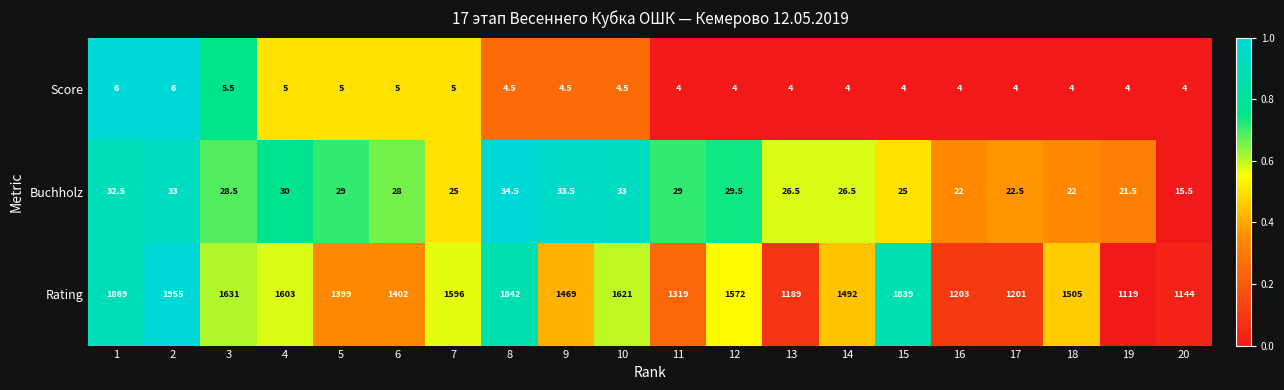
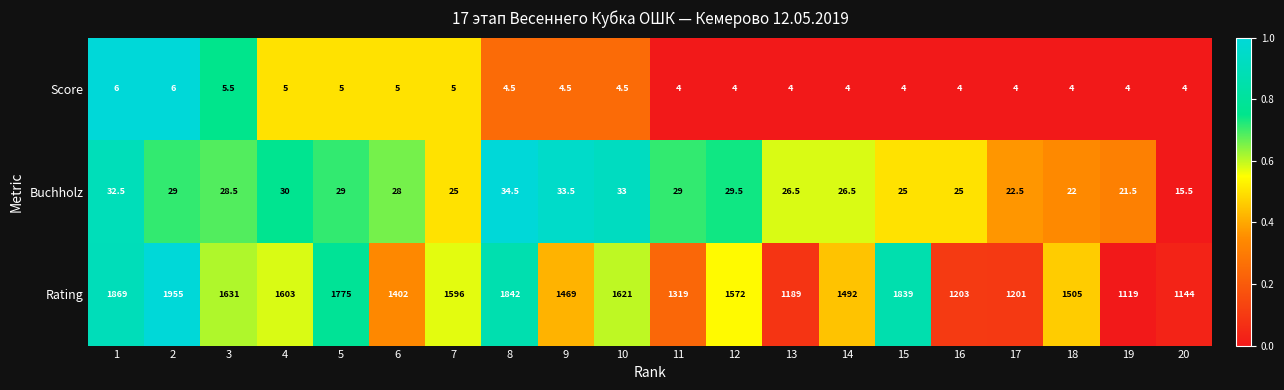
  {
    "Score": {
      "1": 6,
      "2": 6,
      "3": 5.5,
      "4": 5,
      "5": 5,
      "6": 5,
      "7": 5,
      "8": 4.5,
      "9": 4.5,
      "10": 4.5,
      "11": 4,
      "12": 4,
      "13": 4,
      "14": 4,
      "15": 4,
      "16": 4,
      "17": 4,
      "18": 4,
      "19": 4,
      "20": 4
    },
    "Buchholz": {
      "1": 32.5,
-     "2": 33,
+     "2": 29,
      "3": 28.5,
      "4": 30,
      "5": 29,
      "6": 28,
      "7": 25,
      "8": 34.5,
      "9": 33.5,
      "10": 33,
      "11": 29,
      "12": 29.5,
      "13": 26.5,
      "14": 26.5,
      "15": 25,
-     "16": 22,
+     "16": 25,
      "17": 22.5,
      "18": 22,
      "19": 21.5,
      "20": 15.5
    },
    "Rating": {
      "1": 1869,
      "2": 1955,
      "3": 1631,
      "4": 1603,
-     "5": 1399,
+     "5": 1775,
      "6": 1402,
      "7": 1596,
      "8": 1842,
      "9": 1469,
      "10": 1621,
      "11": 1319,
      "12": 1572,
      "13": 1189,
      "14": 1492,
      "15": 1839,
      "16": 1203,
      "17": 1201,
      "18": 1505,
      "19": 1119,
      "20": 1144
    }
  }
